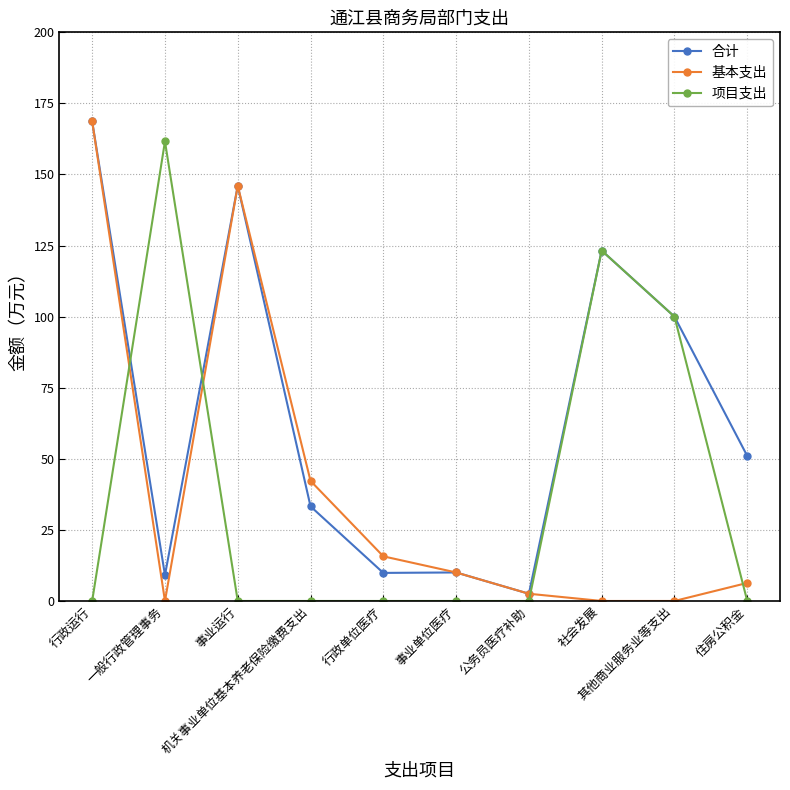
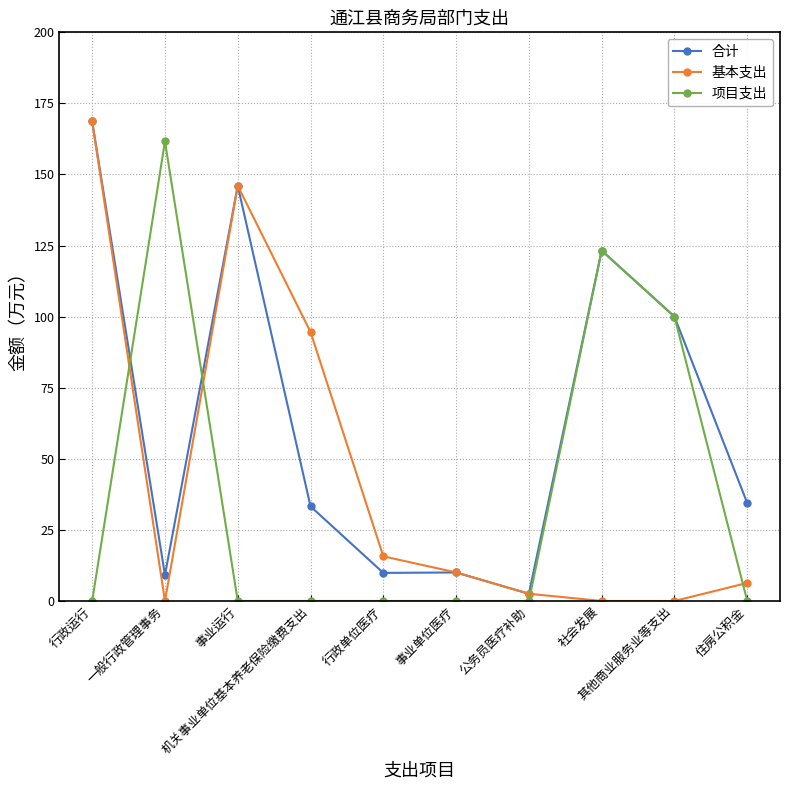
  {
    "合计": {
      "一般行政管理事务": 9,
      "机关事业单位基本养老保险缴费支出": 33,
      "行政单位医疗": 10,
-     "住房公积金": 51
+     "住房公积金": 34
    },
    "基本支出": {
      "一般行政管理事务": 0,
-     "机关事业单位基本养老保险缴费支出": 42,
+     "机关事业单位基本养老保险缴费支出": 95,
      "行政单位医疗": 16,
      "社会发展": 0,
      "其他商业服务业等支出": 0,
      "住房公积金": 6
    },
    "项目支出": {
      "行政运行": 0,
      "一般行政管理事务": 162,
      "事业运行": 0,
      "机关事业单位基本养老保险缴费支出": 0,
      "行政单位医疗": 0,
      "事业单位医疗": 0,
      "公务员医疗补助": 0,
      "住房公积金": 0
    }
  }
